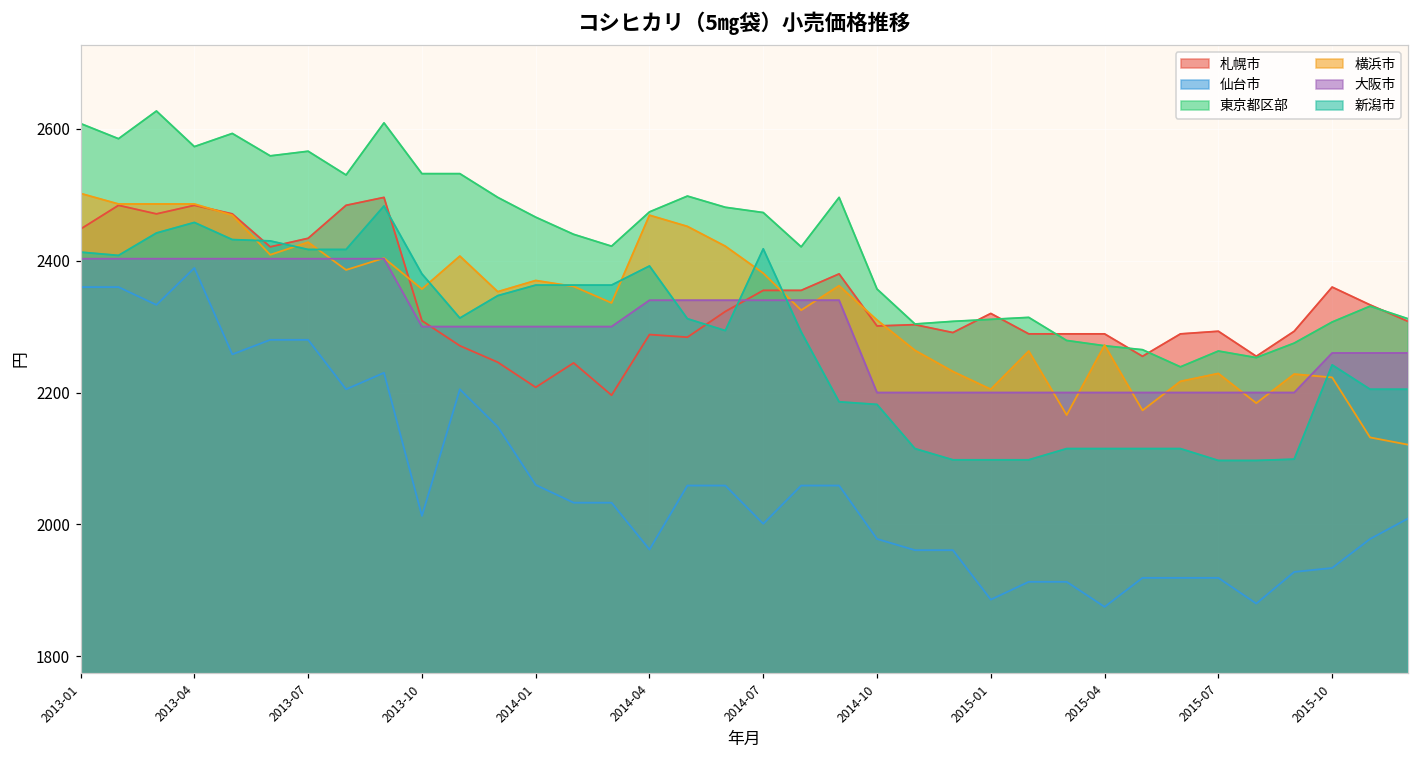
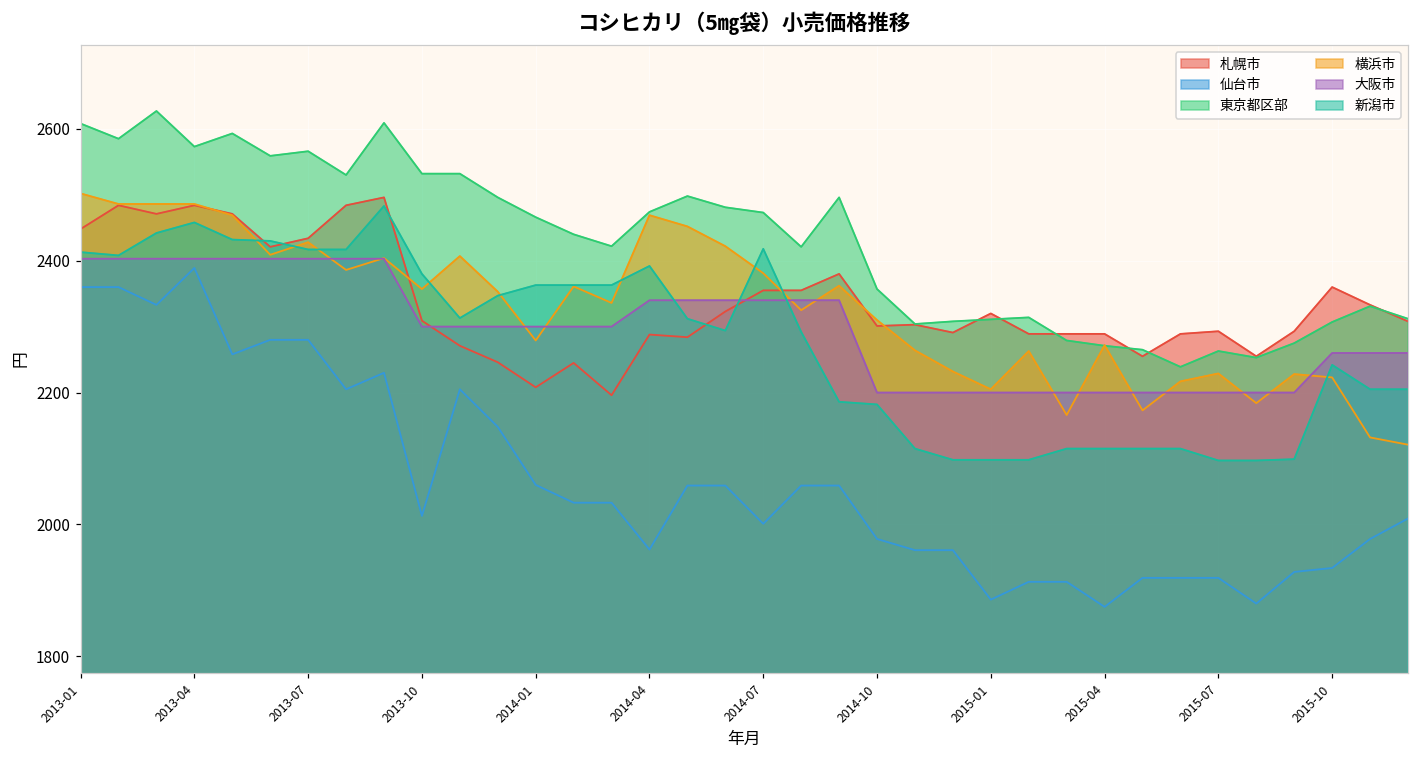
  {
    "札幌市": {
      "2013-01": 2450,
      "2013-07": 2430,
      "2013-10": 2310,
      "2014-01": 2210,
      "2014-04": 2290,
      "2014-07": 2360,
      "2014-10": 2300,
      "2015-01": 2320,
      "2015-04": 2290,
      "2015-07": 2290,
      "2015-10": 2360
    },
    "仙台市": {
      "2013-01": 2360,
      "2013-04": 2390,
      "2013-07": 2280,
      "2013-10": 2010,
      "2014-01": 2060,
      "2014-04": 1960,
      "2014-07": 2000,
      "2014-10": 1980,
      "2015-01": 1890,
      "2015-04": 1880,
      "2015-07": 1920,
      "2015-10": 1930
    },
    "横浜市": {
      "2013-01": 2500,
      "2013-07": 2430,
      "2013-10": 2360,
-     "2014-01": 2370,
+     "2014-01": 2280,
      "2014-04": 2470,
      "2014-07": 2380,
      "2014-10": 2310,
      "2015-01": 2210,
      "2015-07": 2230,
      "2015-10": 2220
    },
    "大阪市": {
      "2013-01": 2400,
      "2013-04": 2400,
      "2013-07": 2400,
      "2013-10": 2300,
      "2014-01": 2300,
      "2014-04": 2340,
      "2014-07": 2340,
      "2014-10": 2200,
      "2015-01": 2200,
      "2015-04": 2200,
      "2015-07": 2200,
      "2015-10": 2260
    }
  }
